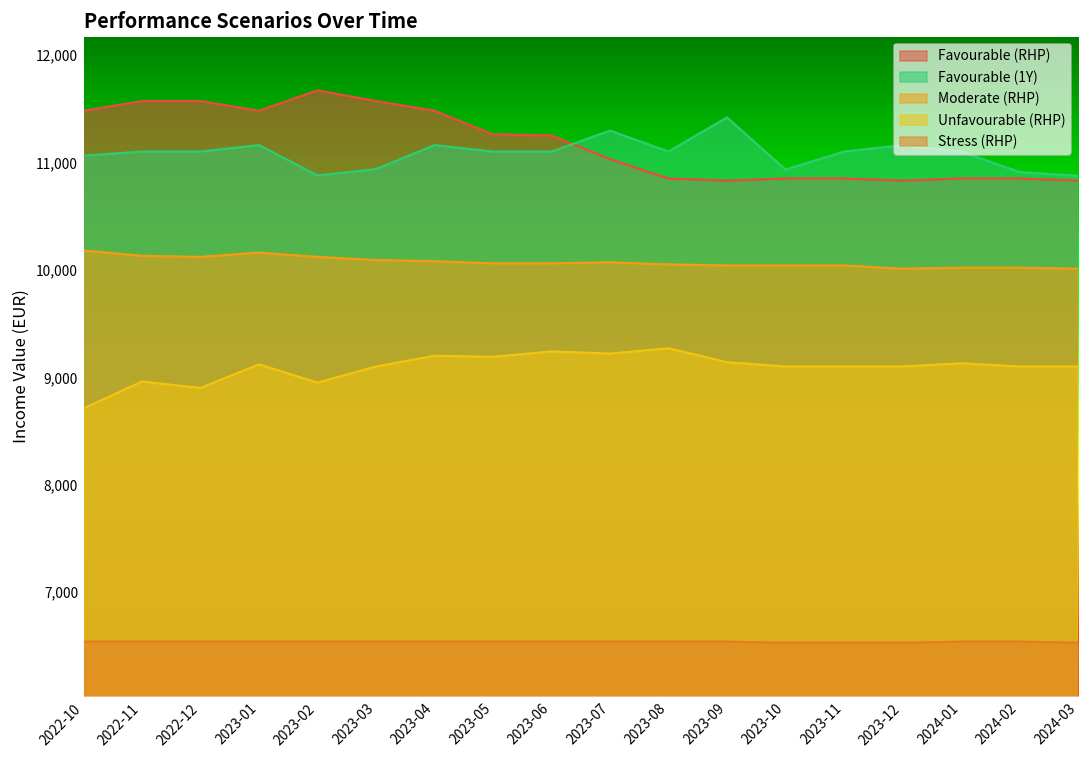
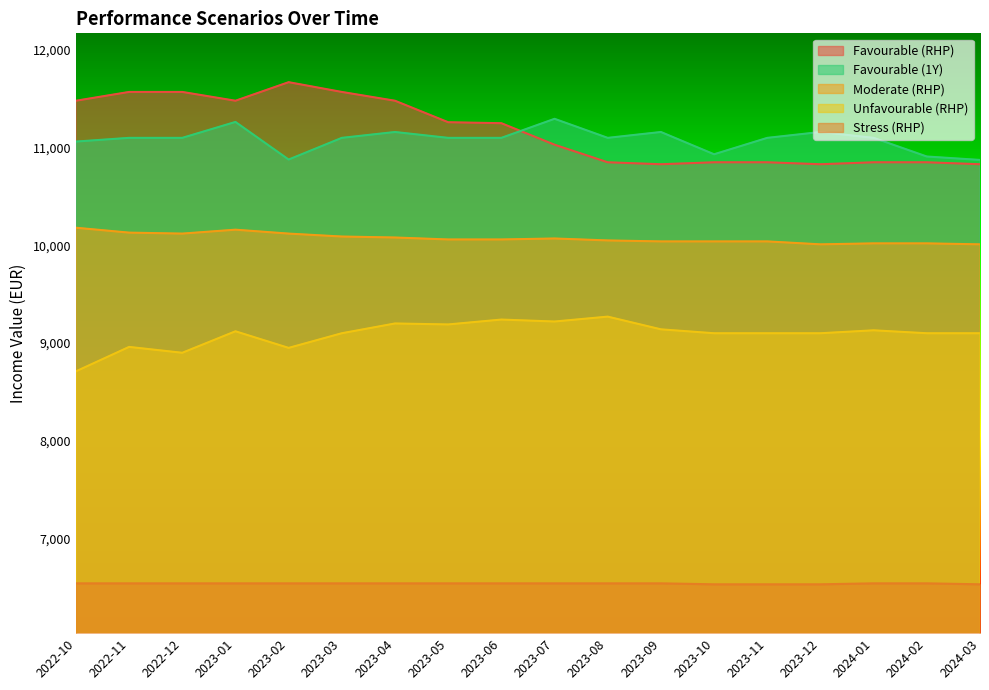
  {
    "Favourable (1Y)": {
      "2022-10": "11,100",
      "2022-11": "11,100",
      "2022-12": "11,100",
-     "2023-01": "11,200",
+     "2023-01": "11,300",
      "2023-02": "10,900",
-     "2023-03": "10,900",
+     "2023-03": "11,100",
      "2023-04": "11,200",
      "2023-05": "11,100",
      "2023-06": "11,100",
      "2023-07": "11,300",
      "2023-08": "11,100",
-     "2023-09": "11,400",
+     "2023-09": "11,200",
      "2023-10": "10,900",
      "2023-11": "11,100",
      "2024-02": "10,900",
      "2024-03": "10,900"
    }
  }
